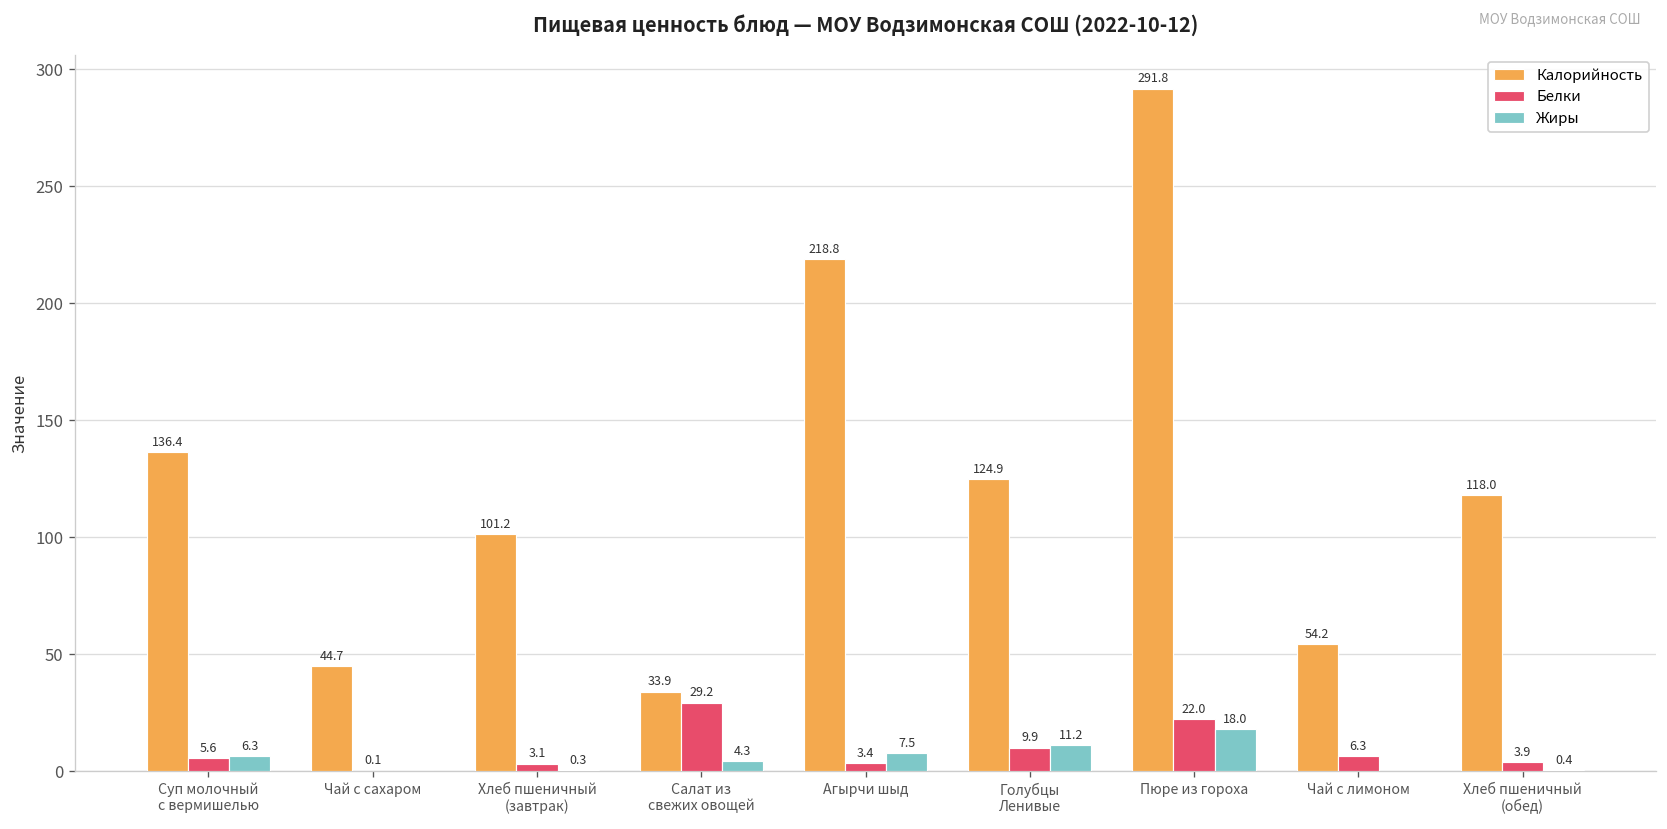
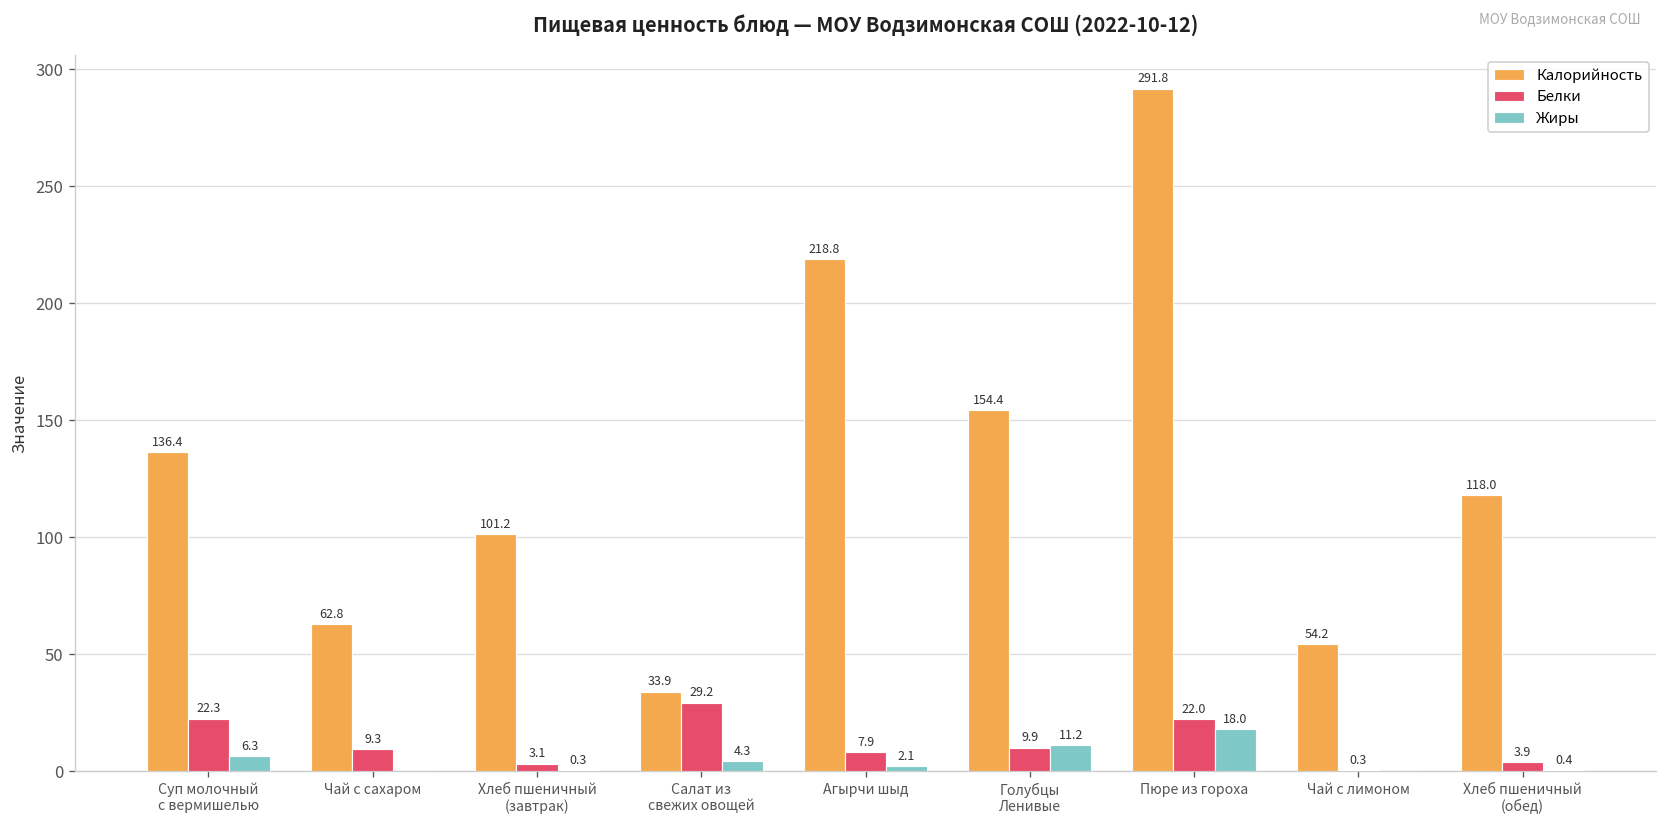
  {
    "Калорийность": {
      "Суп молочный с вермишелью": 136.4,
-     "Чай с сахаром": 44.7,
+     "Чай с сахаром": 62.8,
      "Хлеб пшеничный (завтрак)": 101.2,
      "Салат из свежих овощей": 33.9,
      "Агырчи шыд": 218.8,
-     "Голубцы Ленивые": 124.9,
+     "Голубцы Ленивые": 154.4,
      "Пюре из гороха": 291.8,
      "Чай с лимоном": 54.2,
      "Хлеб пшеничный (обед)": 118.0
    },
    "Белки": {
-     "Суп молочный с вермишелью": 5.6,
-     "Чай с сахаром": 0.1,
+     "Суп молочный с вермишелью": 22.3,
+     "Чай с сахаром": 9.3,
      "Хлеб пшеничный (завтрак)": 3.1,
      "Салат из свежих овощей": 29.2,
-     "Агырчи шыд": 3.4,
+     "Агырчи шыд": 7.9,
      "Голубцы Ленивые": 9.9,
      "Пюре из гороха": 22.0,
-     "Чай с лимоном": 6.3,
+     "Чай с лимоном": 0.3,
      "Хлеб пшеничный (обед)": 3.9
    },
    "Жиры": {
      "Суп молочный с вермишелью": 6.3,
      "Хлеб пшеничный (завтрак)": 0.3,
      "Салат из свежих овощей": 4.3,
-     "Агырчи шыд": 7.5,
+     "Агырчи шыд": 2.1,
      "Голубцы Ленивые": 11.2,
      "Пюре из гороха": 18.0,
      "Хлеб пшеничный (обед)": 0.4
    }
  }
